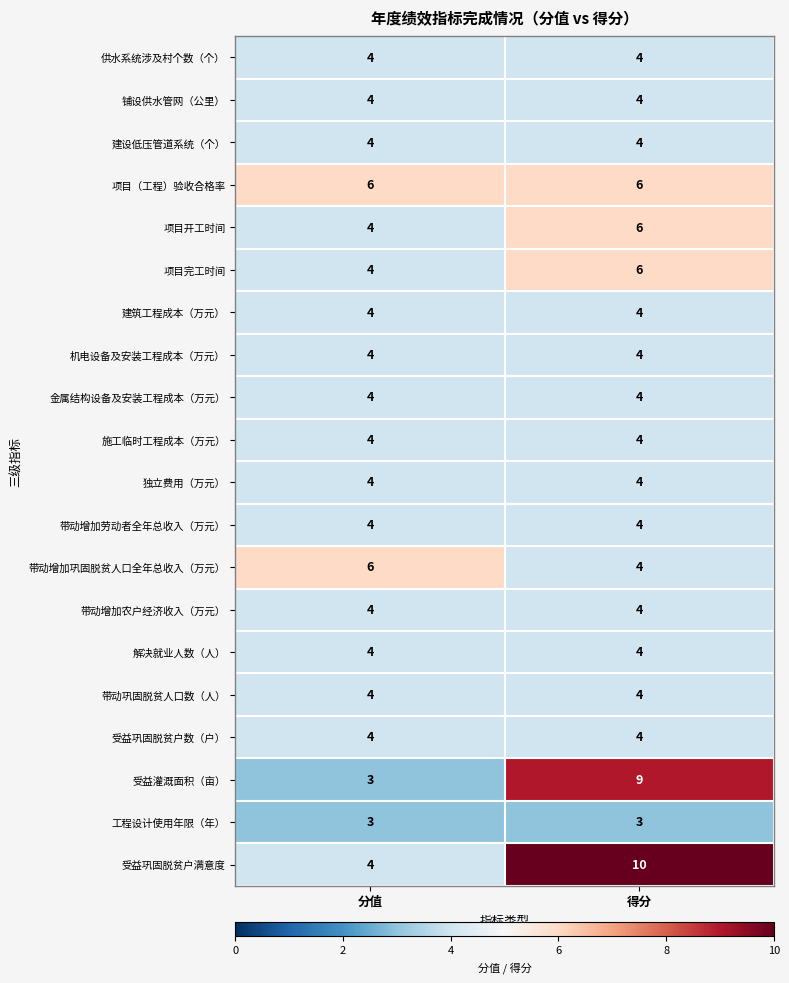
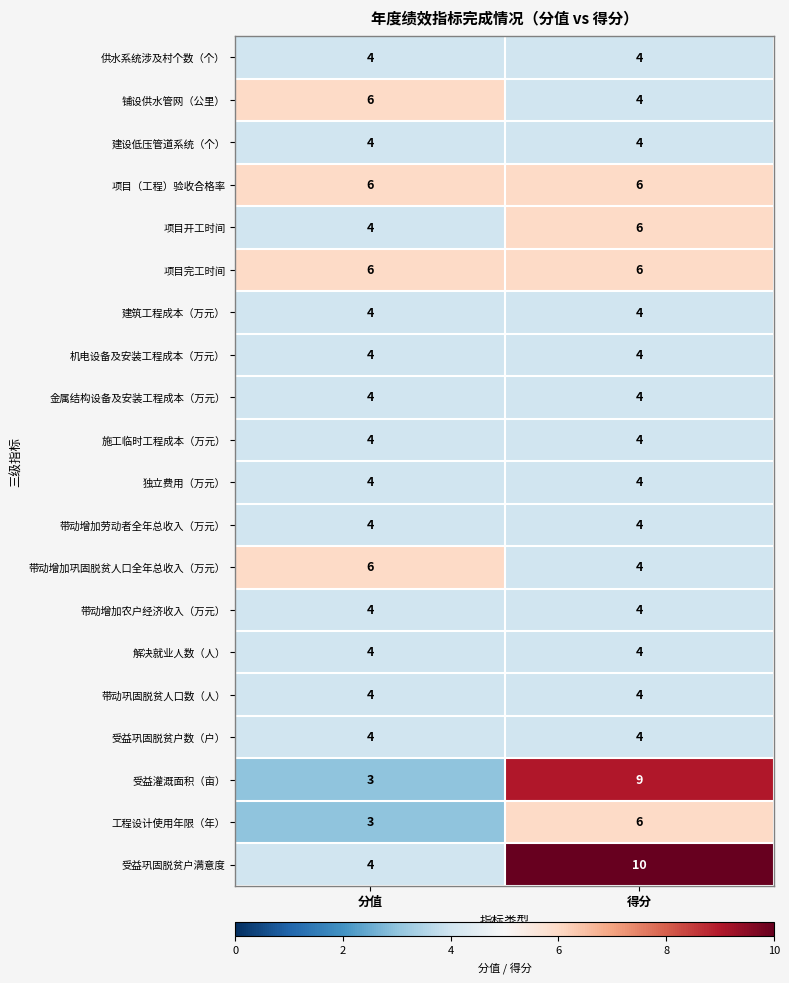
  {
    "供水系统涉及村个数（个）": {
      "分值": 4,
      "得分": 4
    },
    "铺设供水管网（公里）": {
-     "分值": 4,
+     "分值": 6,
      "得分": 4
    },
    "建设低压管道系统（个）": {
      "分值": 4,
      "得分": 4
    },
    "项目（工程）验收合格率": {
      "分值": 6,
      "得分": 6
    },
    "项目开工时间": {
      "分值": 4,
      "得分": 6
    },
    "项目完工时间": {
-     "分值": 4,
+     "分值": 6,
      "得分": 6
    },
    "建筑工程成本（万元）": {
      "分值": 4,
      "得分": 4
    },
    "机电设备及安装工程成本（万元）": {
      "分值": 4,
      "得分": 4
    },
    "金属结构设备及安装工程成本（万元）": {
      "分值": 4,
      "得分": 4
    },
    "施工临时工程成本（万元）": {
      "分值": 4,
      "得分": 4
    },
    "独立费用（万元）": {
      "分值": 4,
      "得分": 4
    },
    "带动增加劳动者全年总收入（万元）": {
      "分值": 4,
      "得分": 4
    },
    "带动增加巩固脱贫人口全年总收入（万元）": {
      "分值": 6,
      "得分": 4
    },
    "带动增加农户经济收入（万元）": {
      "分值": 4,
      "得分": 4
    },
    "解决就业人数（人）": {
      "分值": 4,
      "得分": 4
    },
    "带动巩固脱贫人口数（人）": {
      "分值": 4,
      "得分": 4
    },
    "受益巩固脱贫户数（户）": {
      "分值": 4,
      "得分": 4
    },
    "受益灌溉面积（亩）": {
      "分值": 3,
      "得分": 9
    },
    "工程设计使用年限（年）": {
      "分值": 3,
-     "得分": 3
+     "得分": 6
    },
    "受益巩固脱贫户满意度": {
      "分值": 4,
      "得分": 10
    }
  }
